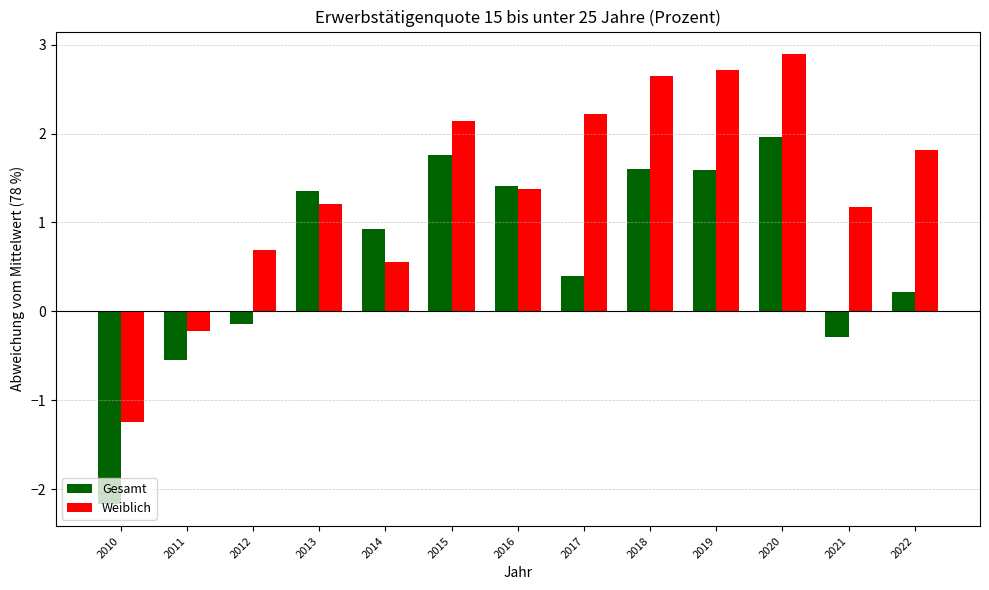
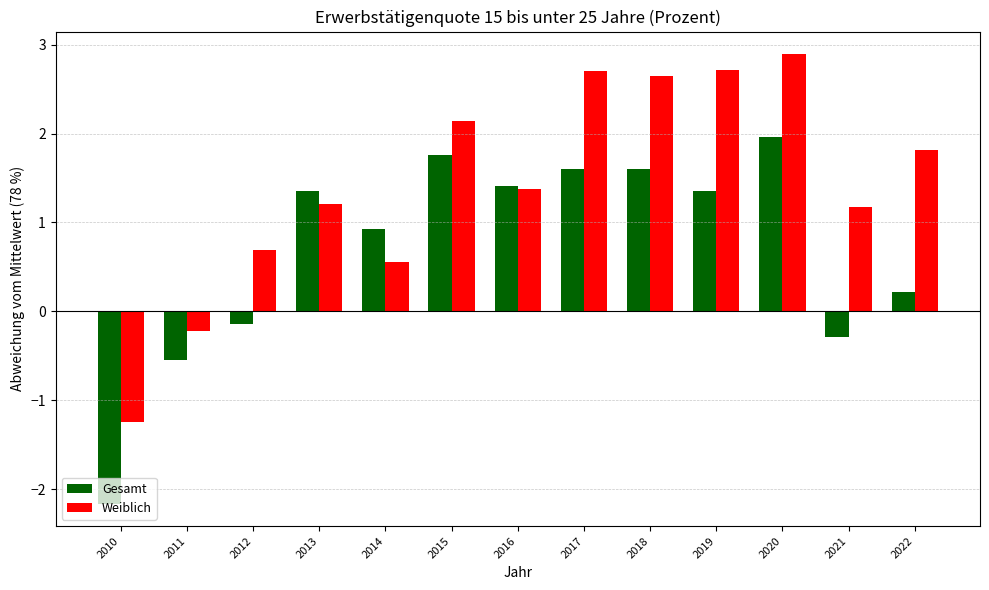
  {
    "Gesamt": {
      "2011": -0.5,
      "2012": -0.1,
      "2013": 1.4,
      "2014": 0.9,
      "2015": 1.8,
      "2016": 1.4,
-     "2017": 0.4,
+     "2017": 1.6,
      "2018": 1.6,
-     "2019": 1.6,
+     "2019": 1.4,
      "2020": 2.0,
      "2021": -0.3,
      "2022": 0.2
    },
    "Weiblich": {
      "2010": -1.2,
      "2011": -0.2,
      "2012": 0.7,
      "2013": 1.2,
      "2014": 0.6,
      "2015": 2.1,
      "2016": 1.4,
-     "2017": 2.2,
+     "2017": 2.7,
      "2018": 2.6,
      "2019": 2.7,
      "2020": 2.9,
      "2021": 1.2,
      "2022": 1.8
    }
  }
